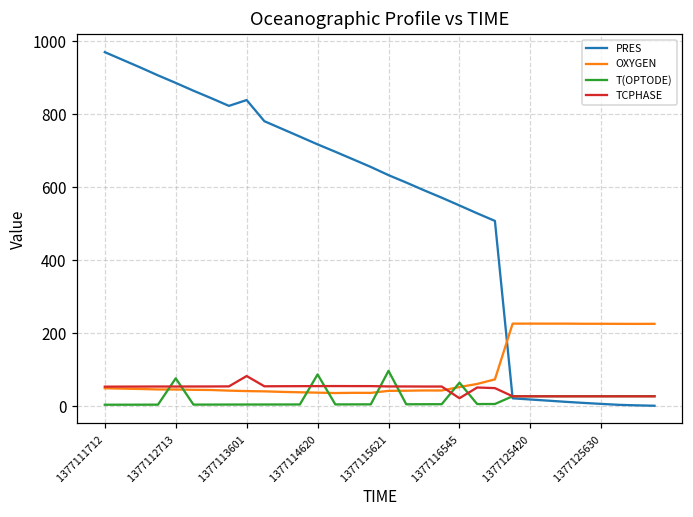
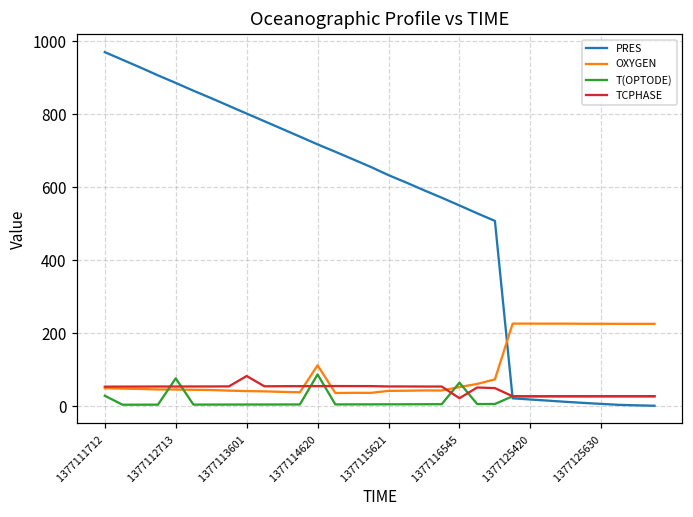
  {
    "PRES": {
      "1377111712": 970,
      "1377112713": 890,
-     "1377113601": 840,
+     "1377113601": 800,
      "1377114620": 720,
      "1377115621": 630,
      "1377116545": 550,
      "1377125420": 20,
      "1377125630": 10
    },
    "OXYGEN": {
      "1377112713": 50,
      "1377113601": 40,
-     "1377114620": 40,
+     "1377114620": 110,
      "1377115621": 40,
      "1377116545": 50,
      "1377125420": 230,
      "1377125630": 230
    },
    "T(OPTODE)": {
-     "1377111712": 0,
+     "1377111712": 30,
      "1377112713": 80,
      "1377113601": 0,
      "1377114620": 90,
-     "1377115621": 100,
+     "1377115621": 10,
      "1377116545": 60
    },
    "TCPHASE": {
      "1377112713": 50,
      "1377113601": 80,
      "1377114620": 60,
      "1377115621": 50,
      "1377116545": 20
    }
  }
